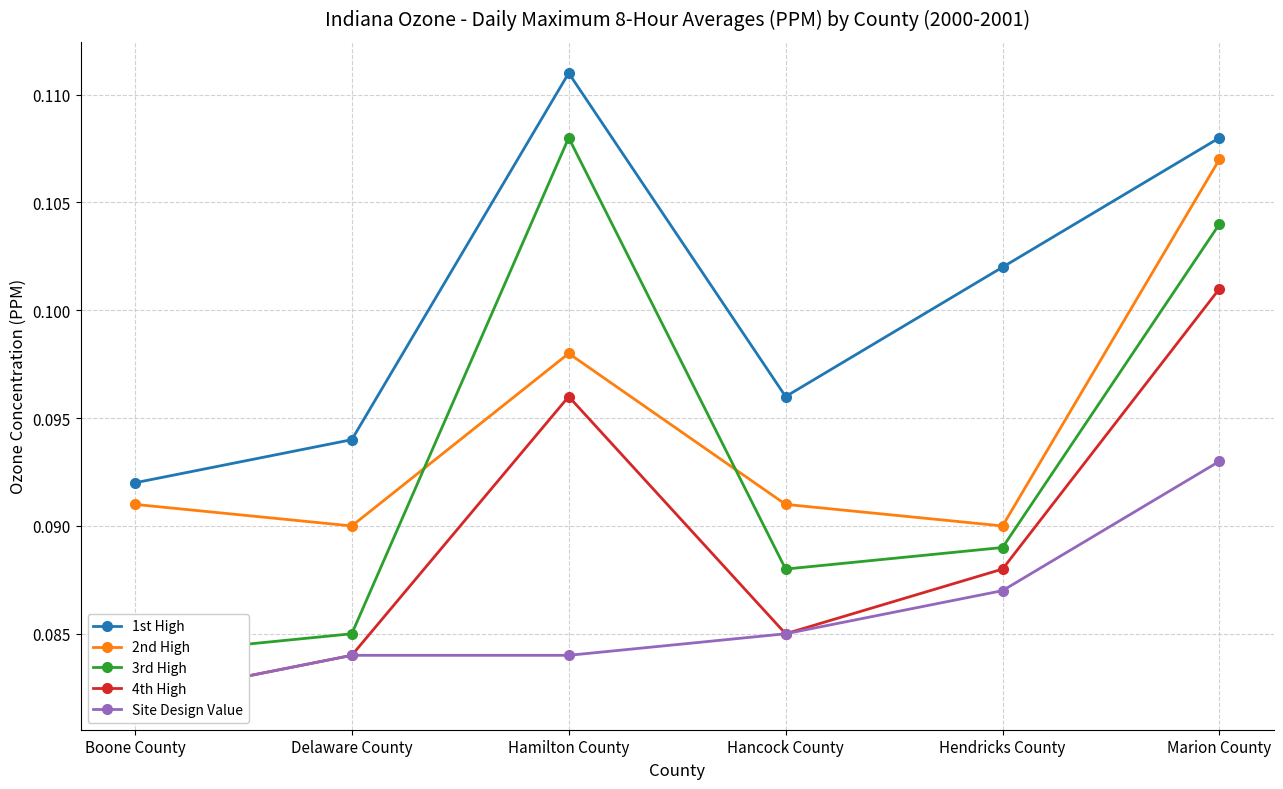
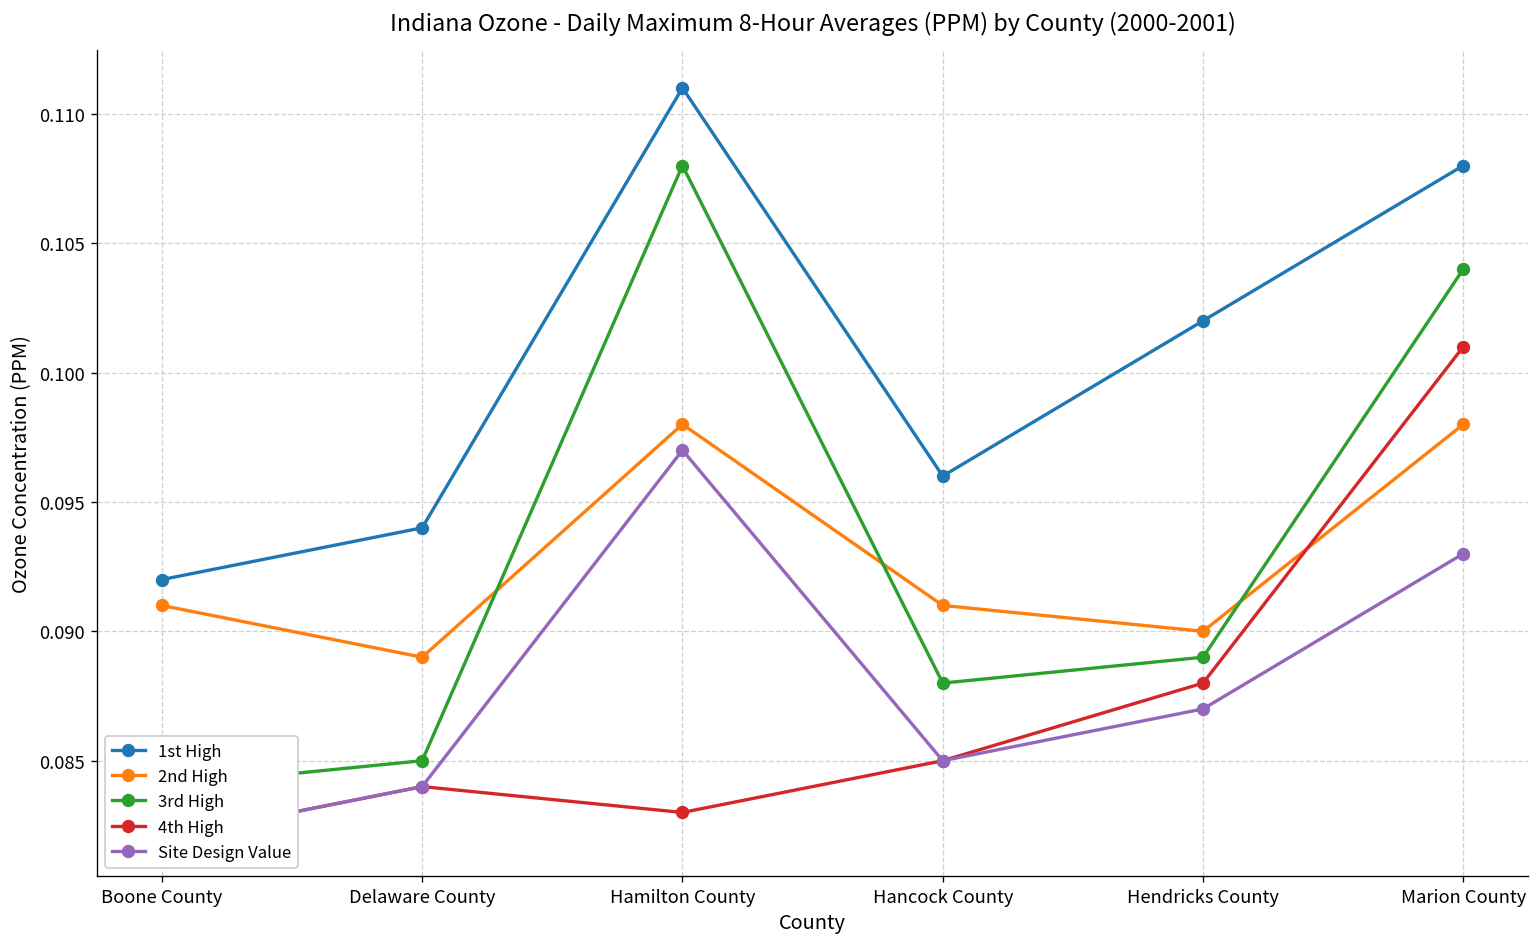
  {
    "1st High": {
      "Boone County": 0.092,
      "Delaware County": 0.094,
      "Hamilton County": 0.111,
      "Hancock County": 0.096,
      "Hendricks County": 0.102,
      "Marion County": 0.108
    },
    "2nd High": {
      "Boone County": 0.091,
-     "Delaware County": 0.090,
+     "Delaware County": 0.089,
      "Hamilton County": 0.098,
      "Hancock County": 0.091,
      "Hendricks County": 0.090,
-     "Marion County": 0.107
+     "Marion County": 0.098
    },
    "3rd High": {
      "Delaware County": 0.085,
      "Hamilton County": 0.108,
      "Hancock County": 0.088,
      "Hendricks County": 0.089,
      "Marion County": 0.104
    },
    "4th High": {
-     "Hamilton County": 0.096,
+     "Hamilton County": 0.083,
      "Hendricks County": 0.088,
      "Marion County": 0.101
    },
    "Site Design Value": {
-     "Hamilton County": 0.084,
+     "Hamilton County": 0.097,
      "Hendricks County": 0.087,
      "Marion County": 0.093
    }
  }
